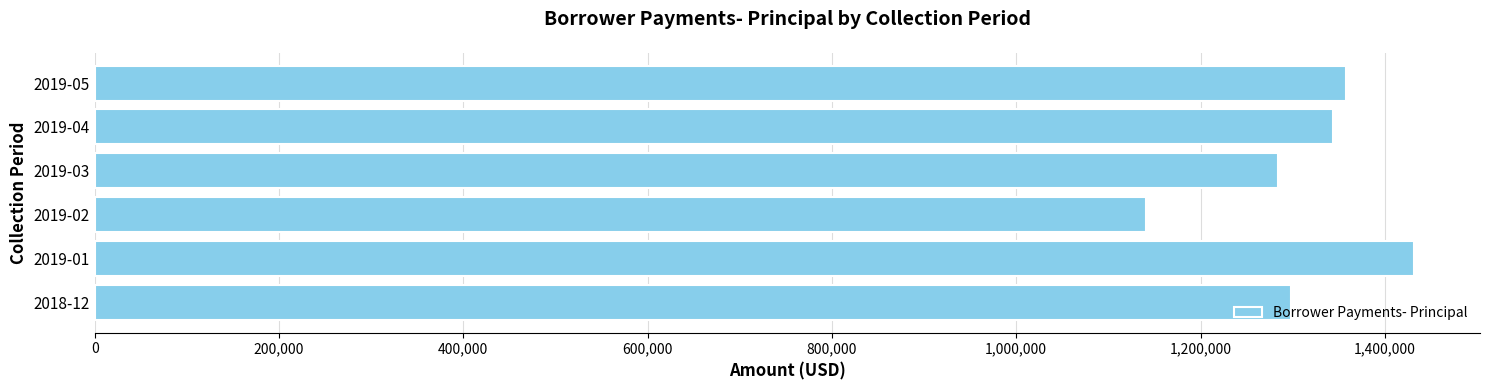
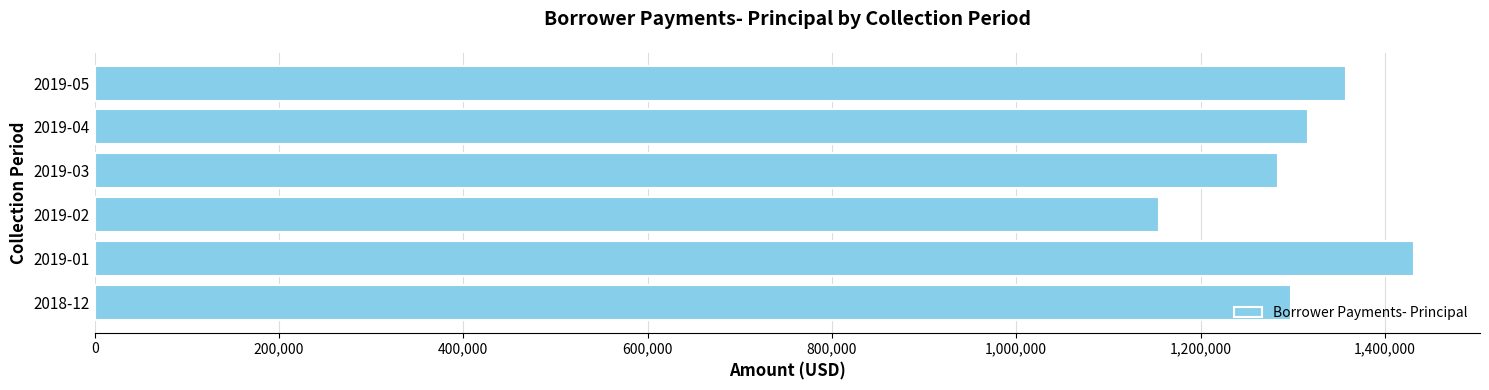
  {
    "2019-05": "1,360,000",
-   "2019-04": "1,340,000",
+   "2019-04": "1,320,000",
    "2019-03": "1,280,000",
-   "2019-02": "1,140,000",
+   "2019-02": "1,150,000",
    "2019-01": "1,430,000",
    "2018-12": "1,300,000"
  }
